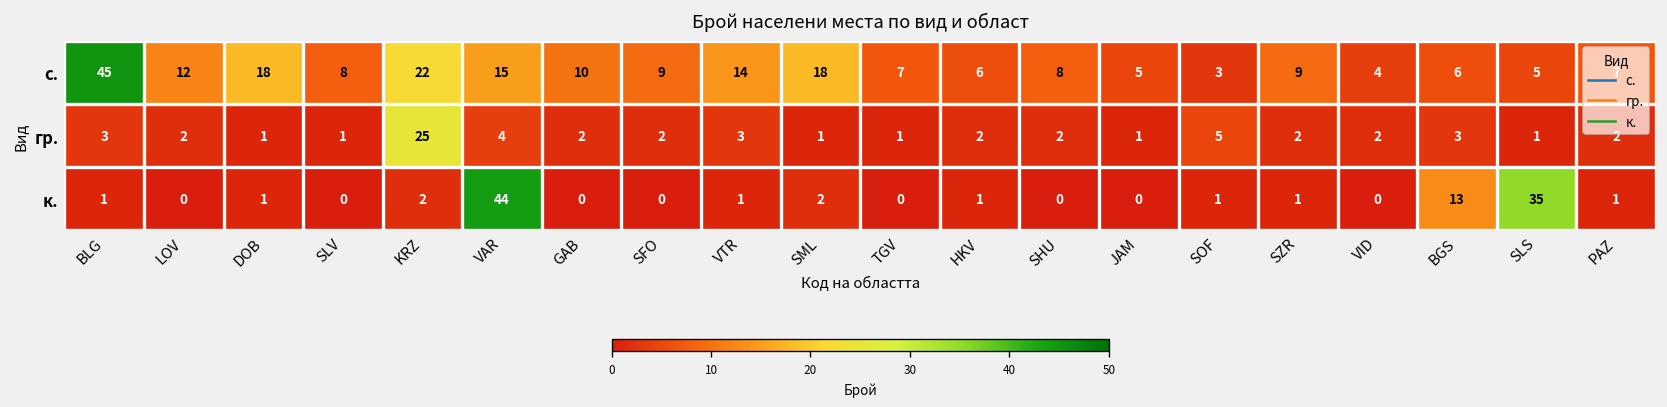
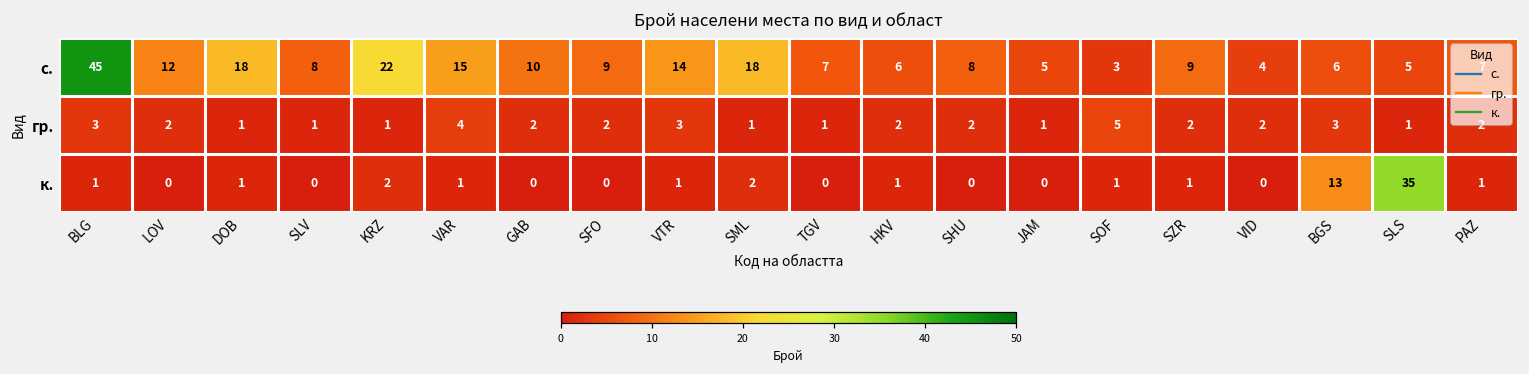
  {
    "с.": {
      "BLG": 45,
      "LOV": 12,
      "DOB": 18,
      "SLV": 8,
      "KRZ": 22,
      "VAR": 15,
      "GAB": 10,
      "SFO": 9,
      "VTR": 14,
      "SML": 18,
      "TGV": 7,
      "HKV": 6,
      "SHU": 8,
      "JAM": 5,
      "SOF": 3,
      "SZR": 9,
      "VID": 4,
      "BGS": 6,
      "SLS": 5
    },
    "гр.": {
      "BLG": 3,
      "LOV": 2,
      "DOB": 1,
      "SLV": 1,
-     "KRZ": 25,
+     "KRZ": 1,
      "VAR": 4,
      "GAB": 2,
      "SFO": 2,
      "VTR": 3,
      "SML": 1,
      "TGV": 1,
      "HKV": 2,
      "SHU": 2,
      "JAM": 1,
      "SOF": 5,
      "SZR": 2,
      "VID": 2,
      "BGS": 3,
      "SLS": 1,
      "PAZ": 2
    },
    "к.": {
      "BLG": 1,
      "LOV": 0,
      "DOB": 1,
      "SLV": 0,
      "KRZ": 2,
-     "VAR": 44,
+     "VAR": 1,
      "GAB": 0,
      "SFO": 0,
      "VTR": 1,
      "SML": 2,
      "TGV": 0,
      "HKV": 1,
      "SHU": 0,
      "JAM": 0,
      "SOF": 1,
      "SZR": 1,
      "VID": 0,
      "BGS": 13,
      "SLS": 35,
      "PAZ": 1
    }
  }
